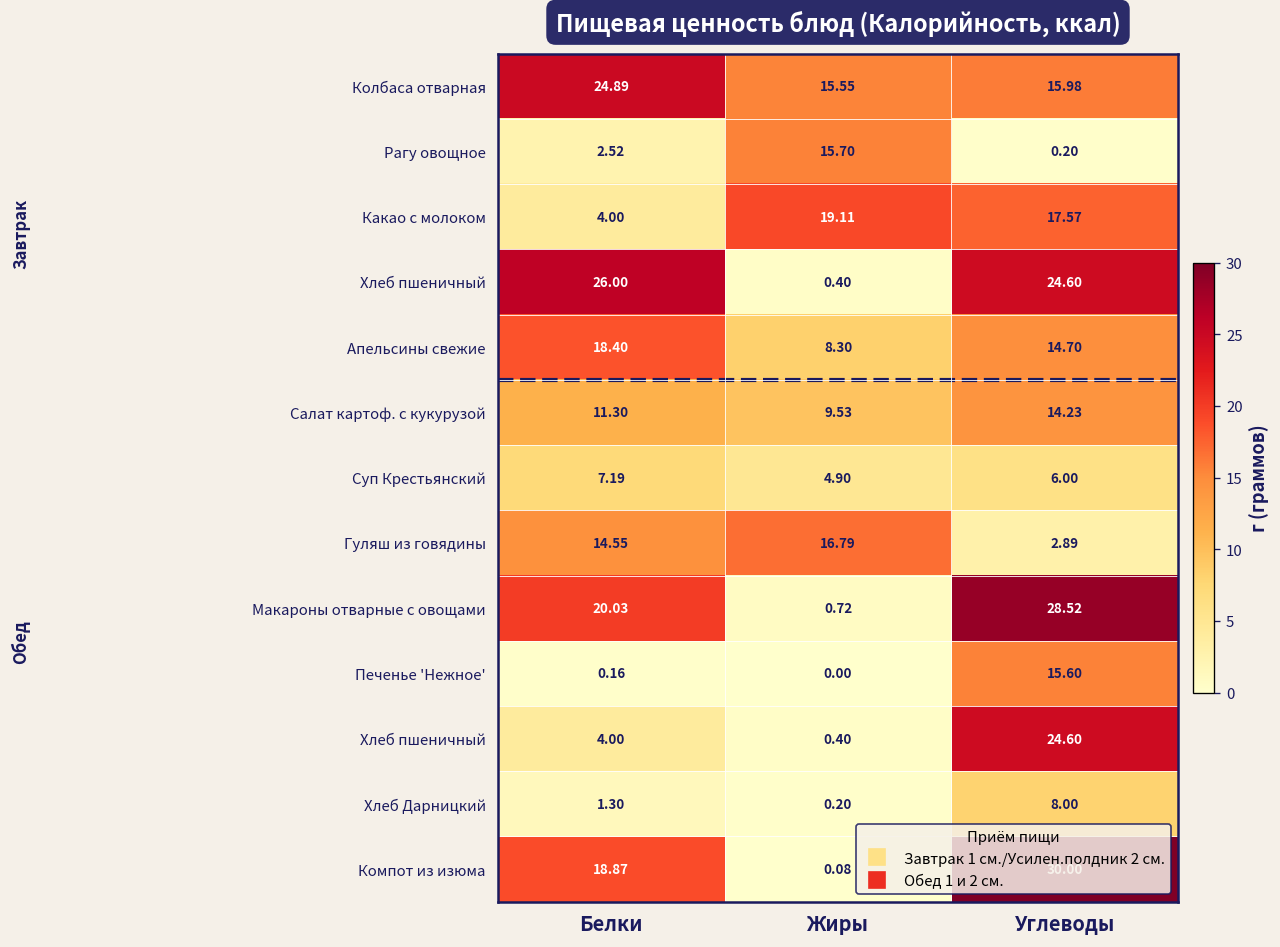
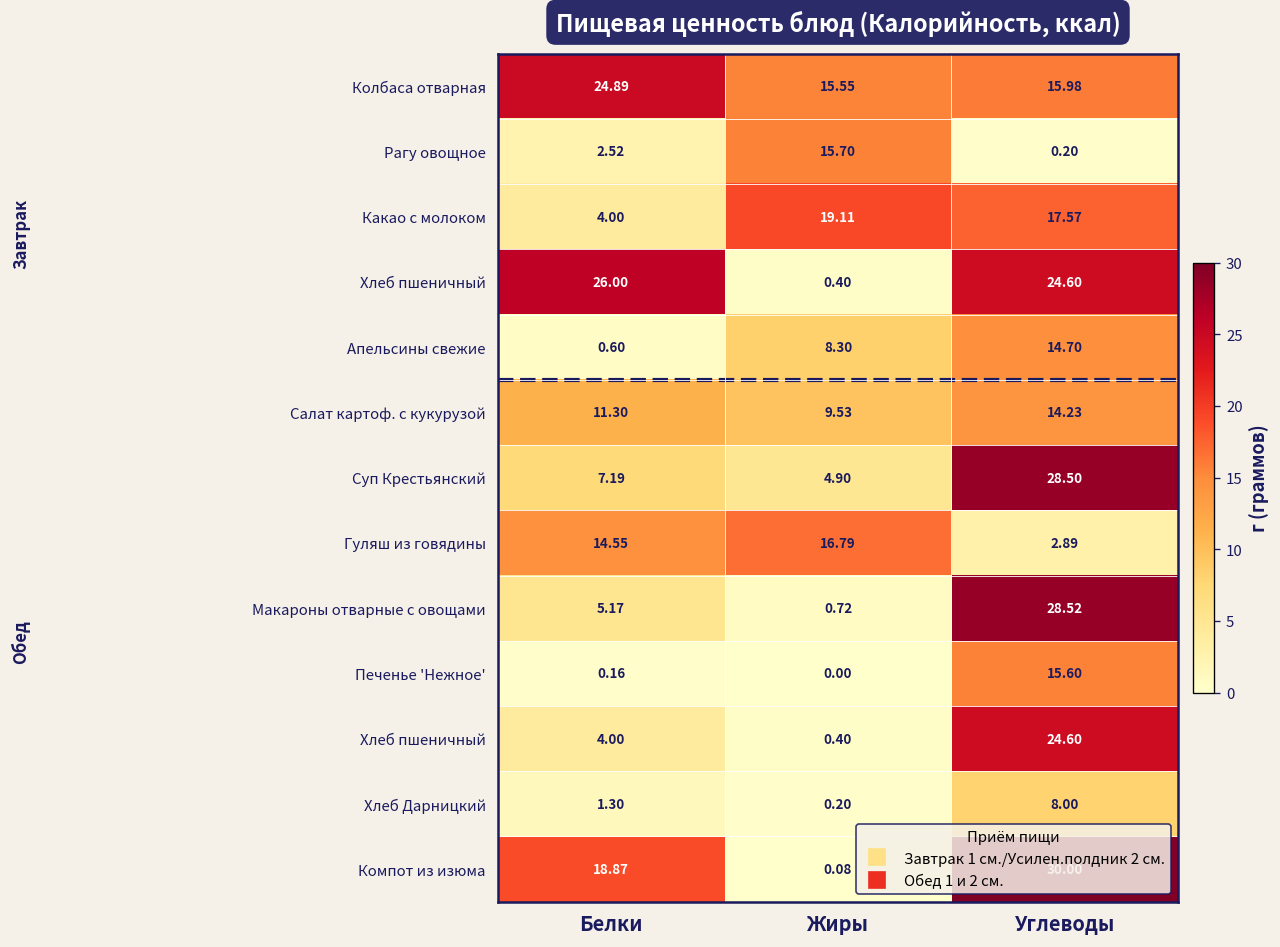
  {
    "Колбаса отварная": {
      "Белки": 24.89,
      "Жиры": 15.55,
      "Углеводы": 15.98
    },
    "Рагу овощное": {
      "Белки": 2.52,
      "Жиры": 15.70,
      "Углеводы": 0.20
    },
    "Какао с молоком": {
      "Белки": 4.00,
      "Жиры": 19.11,
      "Углеводы": 17.57
    },
    "Апельсины свежие": {
-     "Белки": 18.40,
+     "Белки": 0.60,
      "Жиры": 8.30,
      "Углеводы": 14.70
    },
    "Салат картоф. с кукурузой": {
      "Белки": 11.30,
      "Жиры": 9.53,
      "Углеводы": 14.23
    },
    "Суп Крестьянский": {
      "Белки": 7.19,
      "Жиры": 4.90,
-     "Углеводы": 6.00
+     "Углеводы": 28.50
    },
    "Гуляш из говядины": {
      "Белки": 14.55,
      "Жиры": 16.79,
      "Углеводы": 2.89
    },
    "Макароны отварные с овощами": {
-     "Белки": 20.03,
+     "Белки": 5.17,
      "Жиры": 0.72,
      "Углеводы": 28.52
    },
    "Печенье 'Нежное'": {
      "Белки": 0.16,
      "Жиры": 0.00,
      "Углеводы": 15.60
    },
    "Хлеб Дарницкий": {
      "Белки": 1.30,
      "Жиры": 0.20,
      "Углеводы": 8.00
    },
    "Компот из изюма": {
      "Белки": 18.87,
      "Жиры": 0.08
    }
  }
